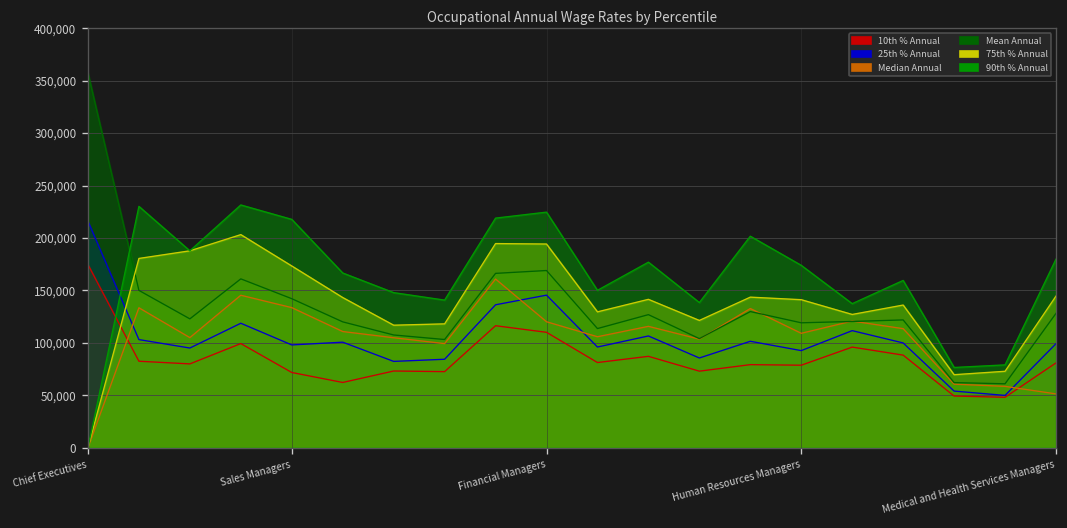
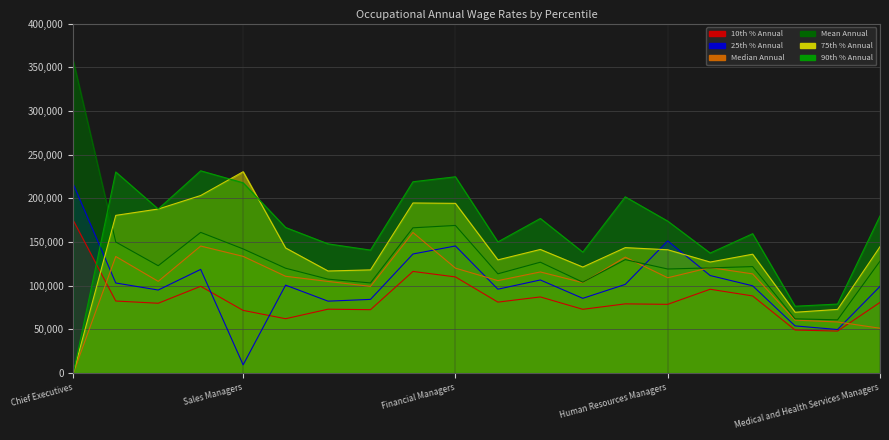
  {
    "10th % Annual": {
      "Chief Executives": "170,000",
      "Sales Managers": "70,000",
      "Financial Managers": "110,000",
      "Human Resources Managers": "80,000",
      "Medical and Health Services Managers": "80,000"
    },
    "25th % Annual": {
      "Chief Executives": "220,000",
-     "Sales Managers": "100,000",
+     "Sales Managers": "10,000",
      "Financial Managers": "150,000",
-     "Human Resources Managers": "90,000",
+     "Human Resources Managers": "150,000",
      "Medical and Health Services Managers": "100,000"
    },
    "Median Annual": {
      "Sales Managers": "130,000",
      "Financial Managers": "120,000",
      "Human Resources Managers": "110,000",
      "Medical and Health Services Managers": "50,000"
    },
    "75th % Annual": {
-     "Sales Managers": "170,000",
+     "Sales Managers": "230,000",
      "Financial Managers": "190,000",
      "Human Resources Managers": "140,000",
      "Medical and Health Services Managers": "140,000"
    }
  }
